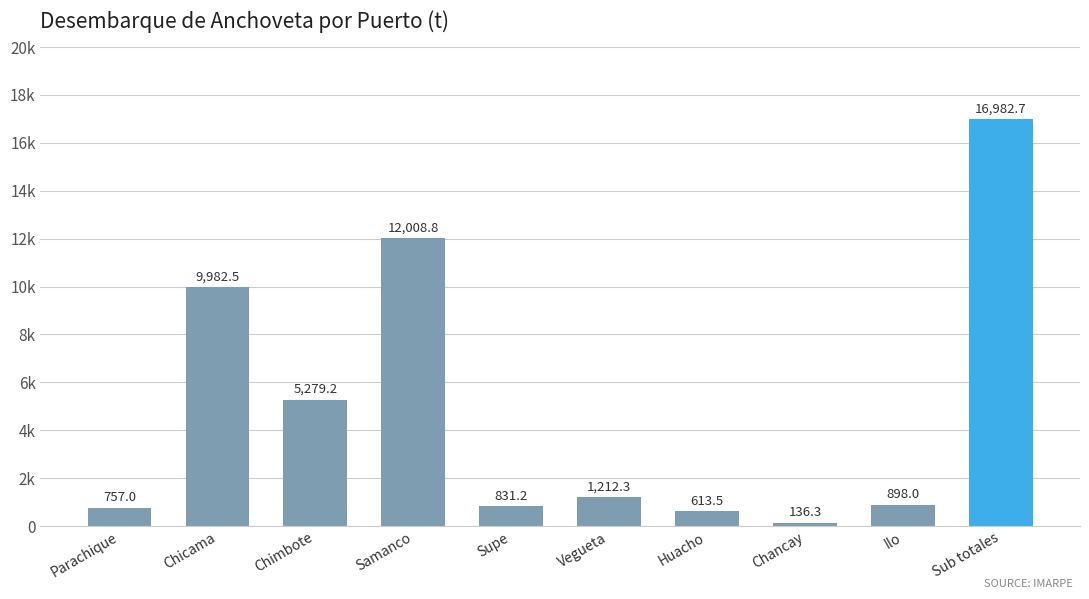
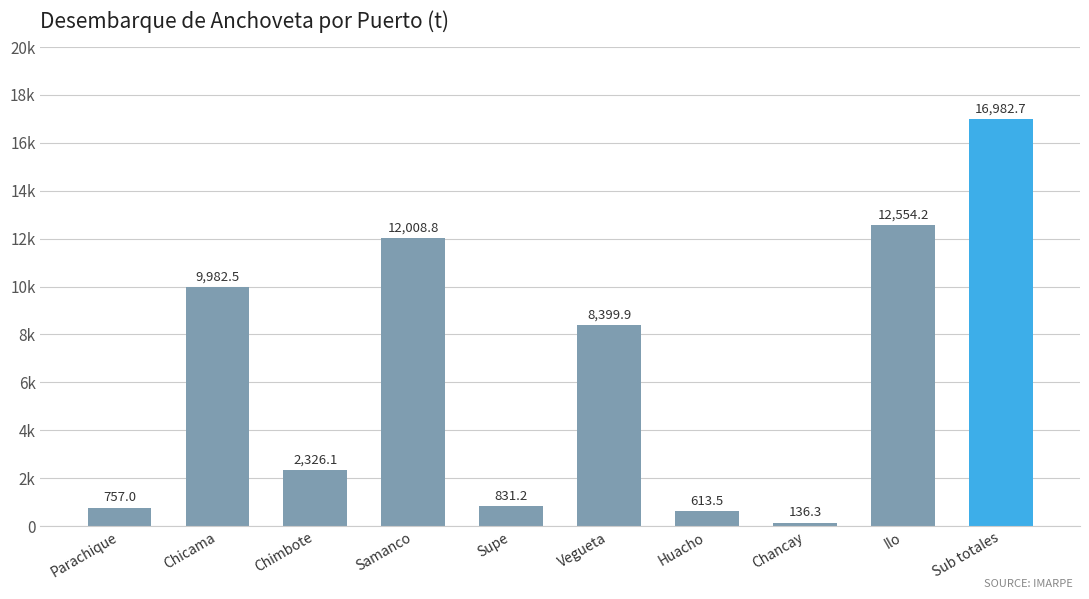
  {
    "Parachique": "757.0",
    "Chicama": "9,982.5",
-   "Chimbote": "5,279.2",
+   "Chimbote": "2,326.1",
    "Samanco": "12,008.8",
    "Supe": "831.2",
-   "Vegueta": "1,212.3",
+   "Vegueta": "8,399.9",
    "Huacho": "613.5",
    "Chancay": "136.3",
-   "Ilo": "898.0",
+   "Ilo": "12,554.2",
    "Sub totales": "16,982.7"
  }
